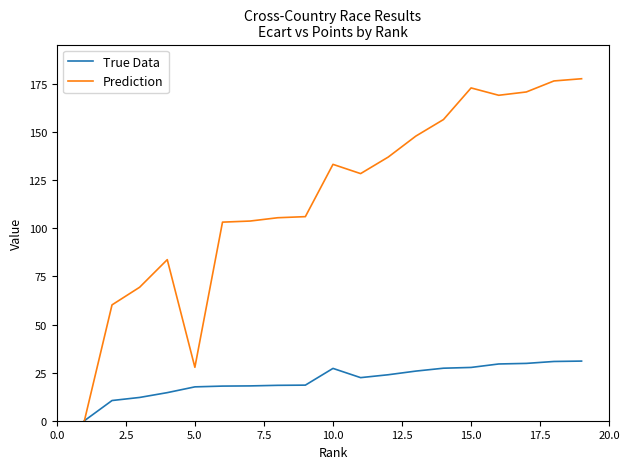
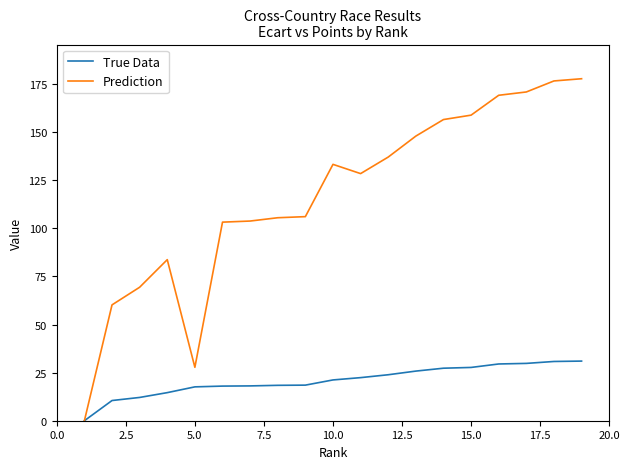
  {
    "True Data": {
      "5.0": 18,
-     "10.0": 27,
+     "10.0": 21,
      "15.0": 28
    },
    "Prediction": {
      "5.0": 28,
      "10.0": 133,
-     "15.0": 173
+     "15.0": 159
    }
  }
